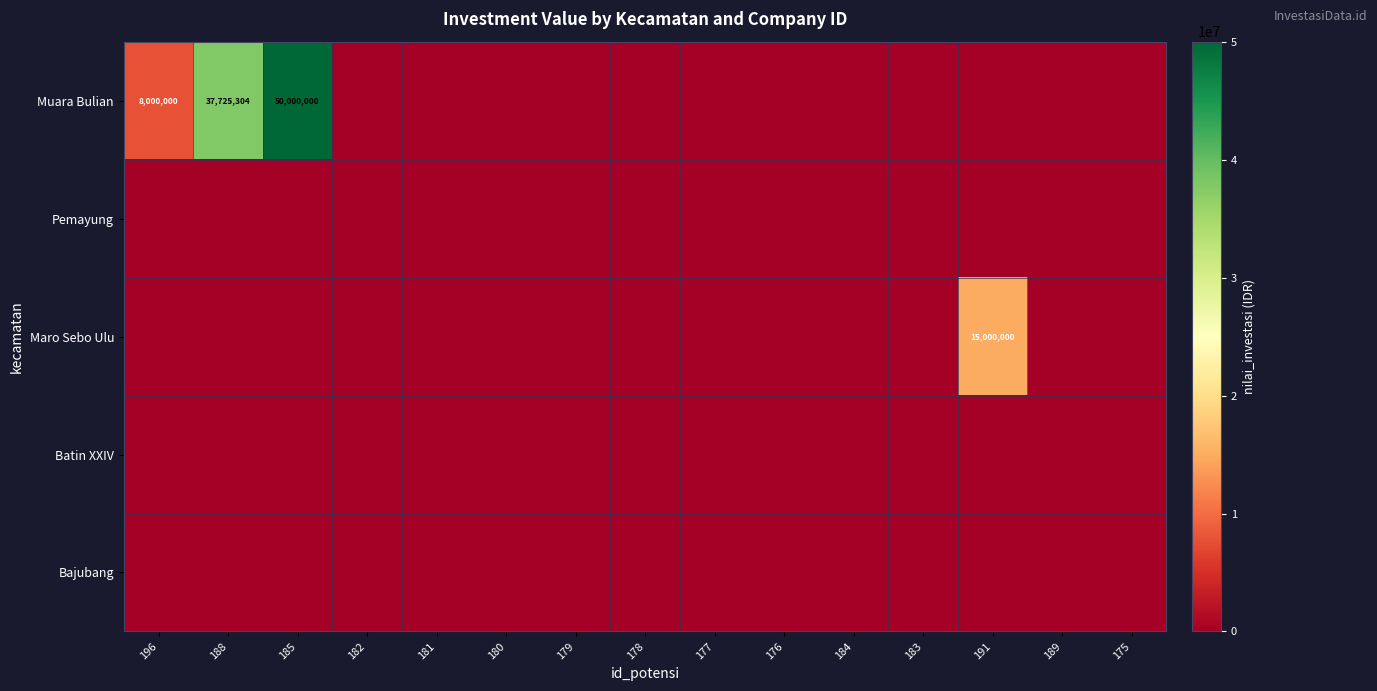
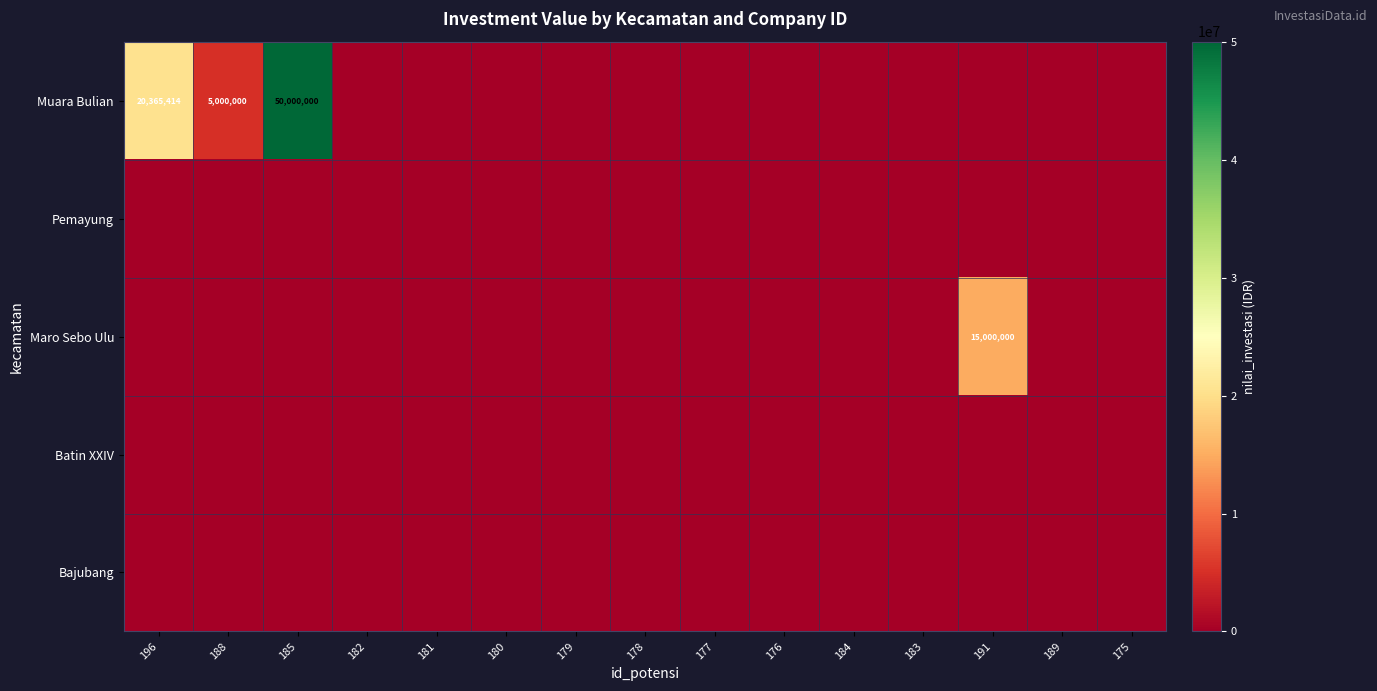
  {
    "Muara Bulian": {
-     "196": "8,000,000",
-     "188": "37,725,304",
+     "196": "20,365,414",
+     "188": "5,000,000",
      "185": "50,000,000"
    },
    "Maro Sebo Ulu": {
      "191": "15,000,000"
    }
  }
